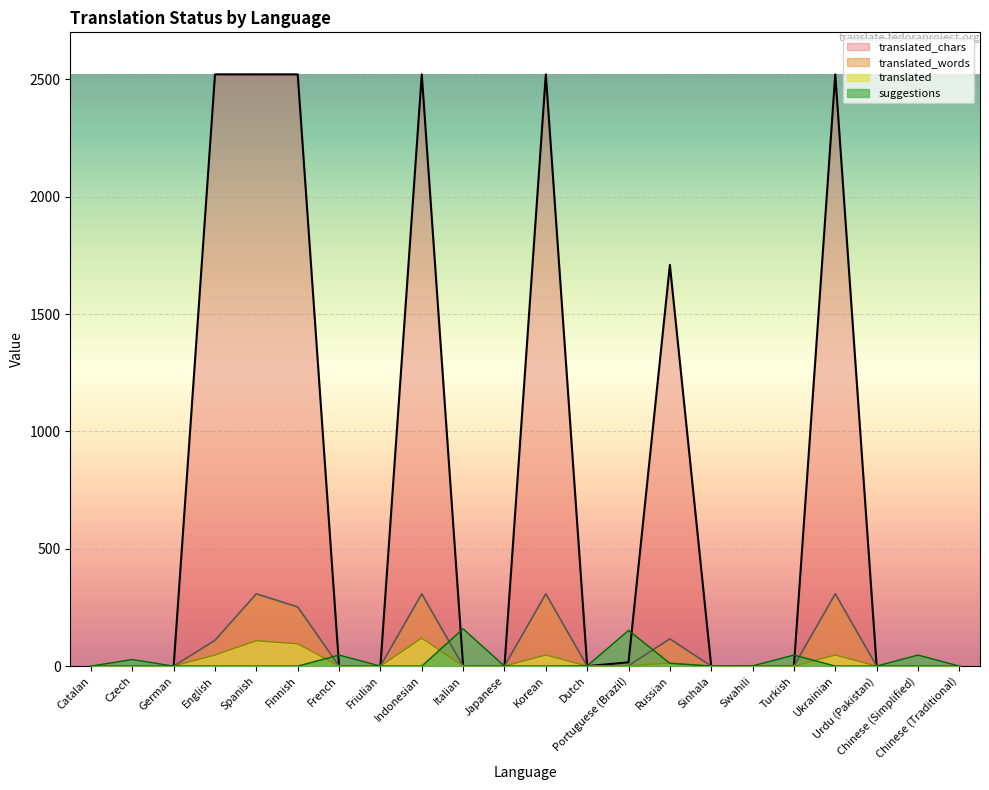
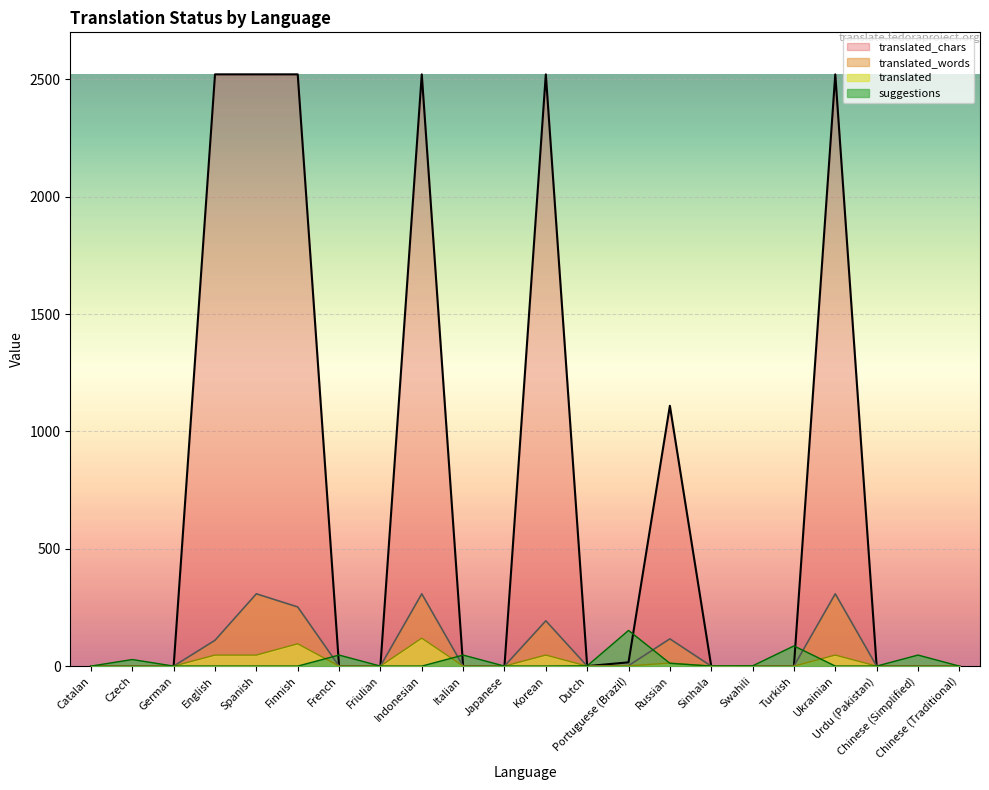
  {
    "translated_chars": {
      "English": 2520,
      "Spanish": 2520,
      "Finnish": 2520,
      "Indonesian": 2520,
      "Korean": 2520,
      "Portuguese (Brazil)": 20,
-     "Russian": 1710,
+     "Russian": 1110,
      "Ukrainian": 2520
    },
    "translated_words": {
      "English": 110,
      "Spanish": 310,
      "Finnish": 250,
      "Indonesian": 310,
-     "Korean": 310,
+     "Korean": 190,
      "Russian": 120,
      "Ukrainian": 310
    },
    "translated": {
      "English": 50,
-     "Spanish": 110,
+     "Spanish": 50,
      "Finnish": 100,
      "Indonesian": 120,
      "Korean": 50,
      "Ukrainian": 50
    },
    "suggestions": {
      "Czech": 30,
      "English": 0,
      "Spanish": 0,
      "Finnish": 0,
      "French": 50,
      "Indonesian": 0,
-     "Italian": 160,
+     "Italian": 50,
      "Korean": 0,
      "Portuguese (Brazil)": 150,
-     "Turkish": 50,
+     "Turkish": 90,
      "Ukrainian": 0,
      "Chinese (Simplified)": 50
    }
  }
